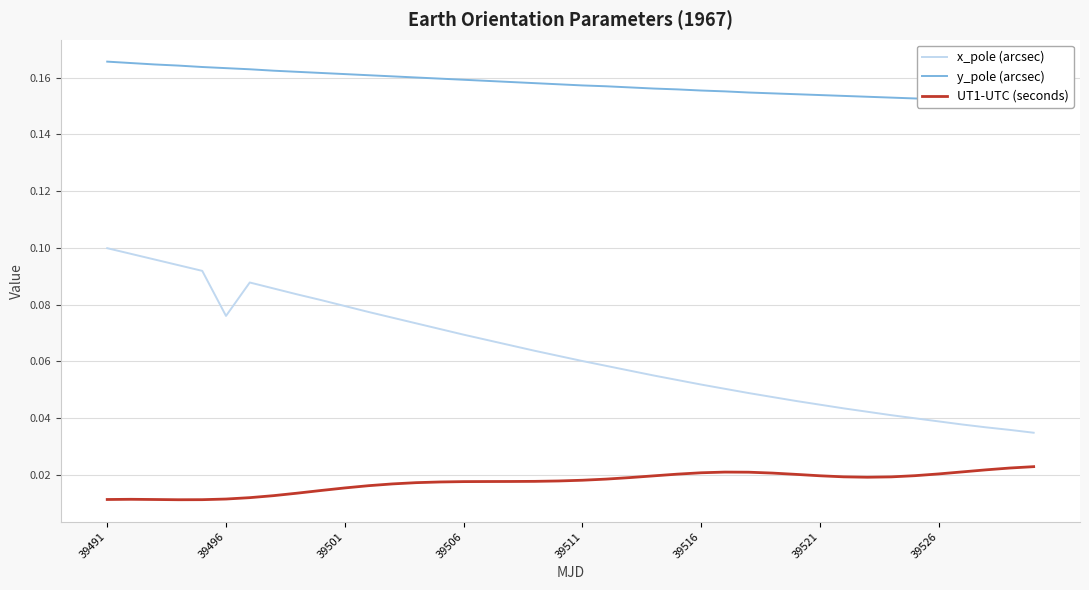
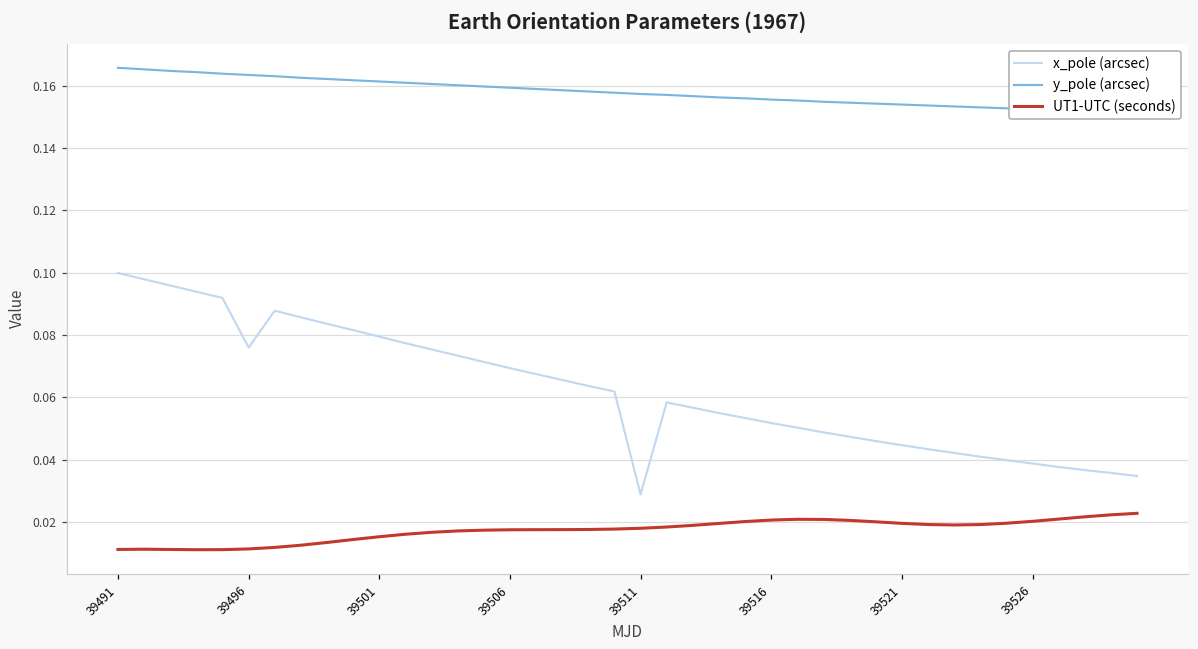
  {
    "x_pole (arcsec)": {
      "39491": 0.100,
      "39496": 0.076,
      "39501": 0.080,
      "39506": 0.069,
-     "39511": 0.060,
+     "39511": 0.029,
      "39516": 0.052,
      "39521": 0.045,
      "39526": 0.039
    },
    "y_pole (arcsec)": {
      "39491": 0.166,
      "39496": 0.163,
      "39501": 0.161,
      "39506": 0.159,
      "39511": 0.157,
      "39516": 0.156,
      "39521": 0.154
    },
    "UT1-UTC (seconds)": {
      "39491": 0.011,
      "39496": 0.011,
      "39501": 0.015,
      "39506": 0.018,
      "39511": 0.018,
      "39516": 0.021,
      "39521": 0.020,
      "39526": 0.020
    }
  }
